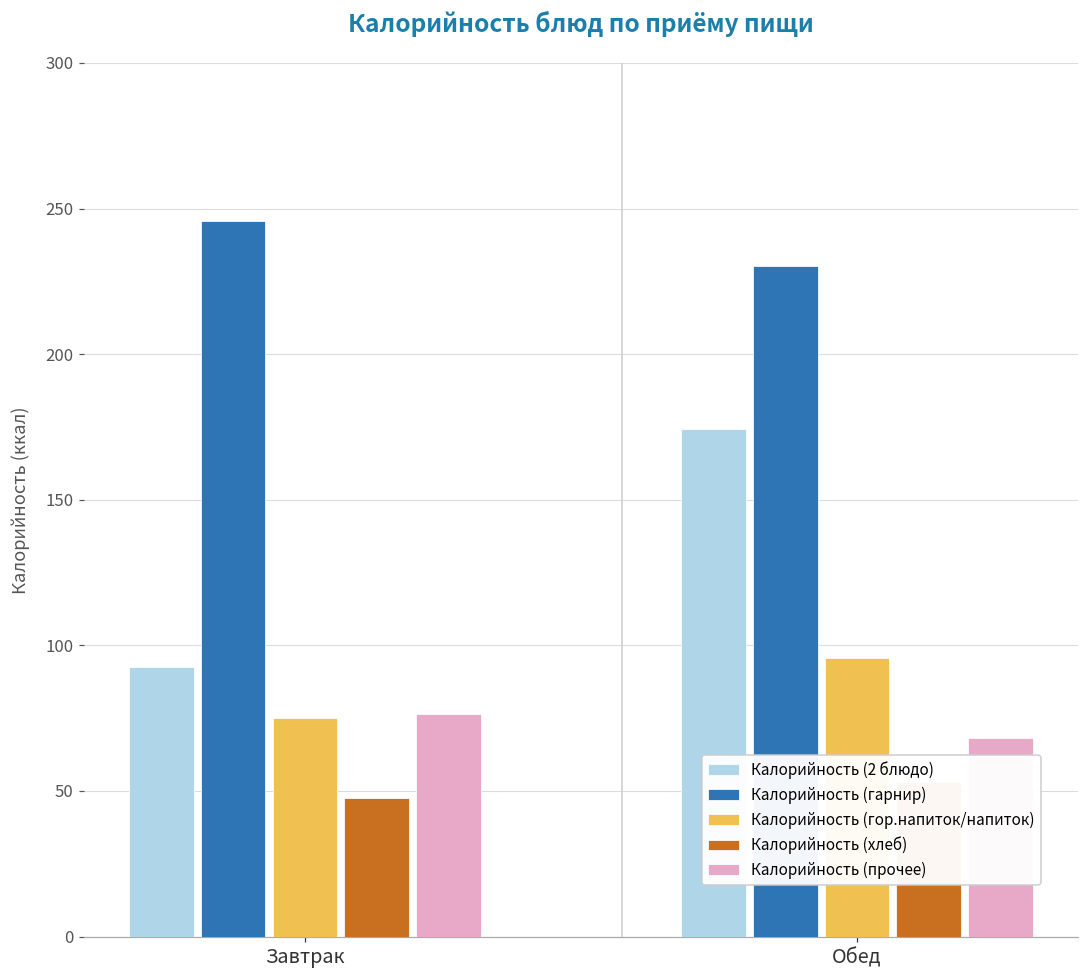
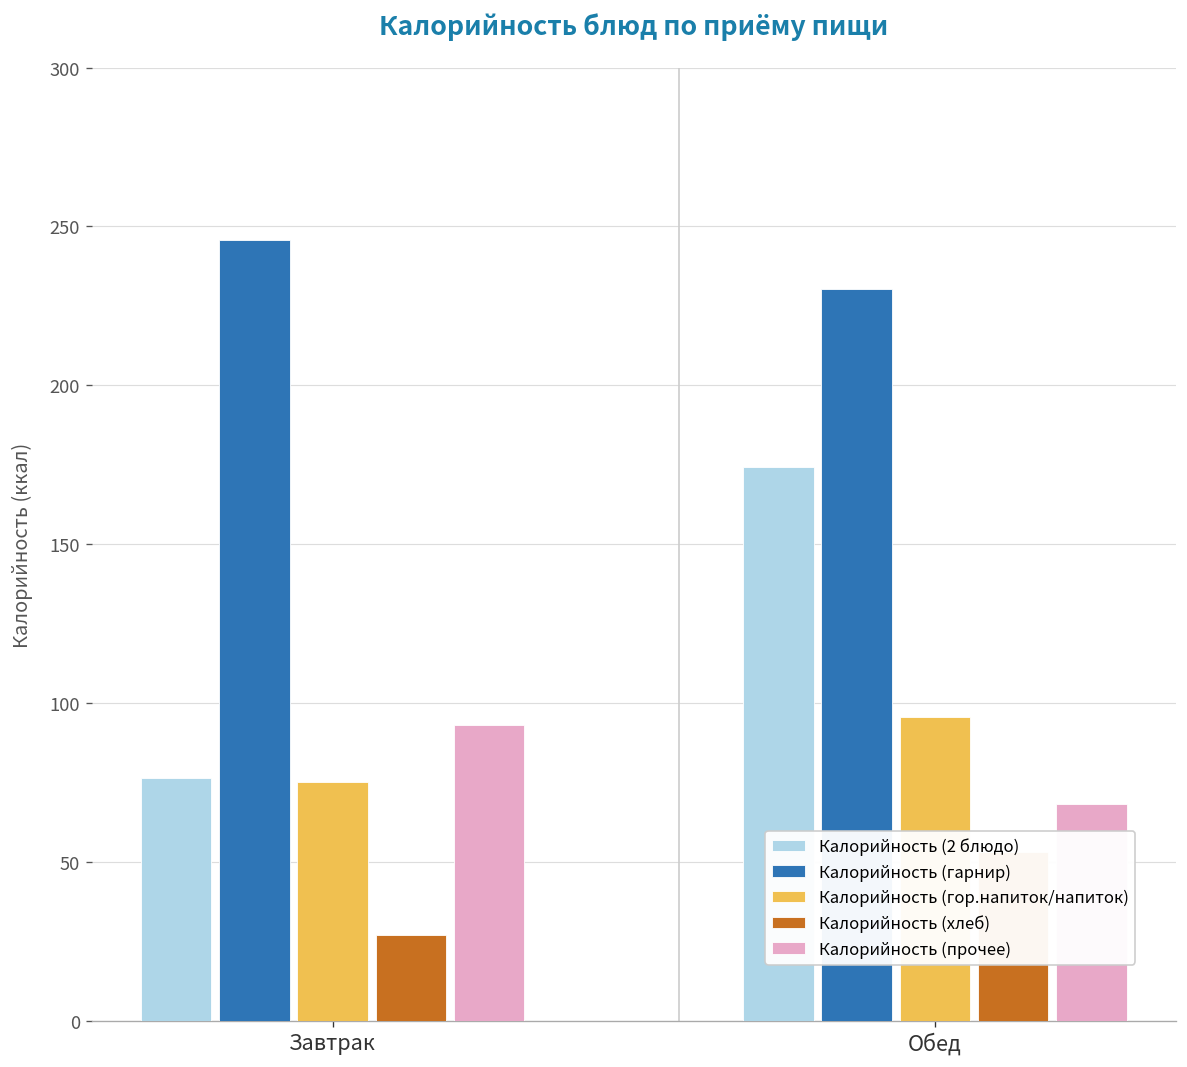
  {
    "Калорийность (2 блюдо)": {
-     "Завтрак": 93,
+     "Завтрак": 77,
      "Обед": 174
    },
    "Калорийность (гарнир)": {
      "Завтрак": 246,
      "Обед": 230
    },
    "Калорийность (гор.напиток/напиток)": {
      "Завтрак": 75,
      "Обед": 96
    },
    "Калорийность (хлеб)": {
-     "Завтрак": 47
+     "Завтрак": 27
    },
    "Калорийность (прочее)": {
-     "Завтрак": 76,
+     "Завтрак": 93,
      "Обед": 68
    }
  }
